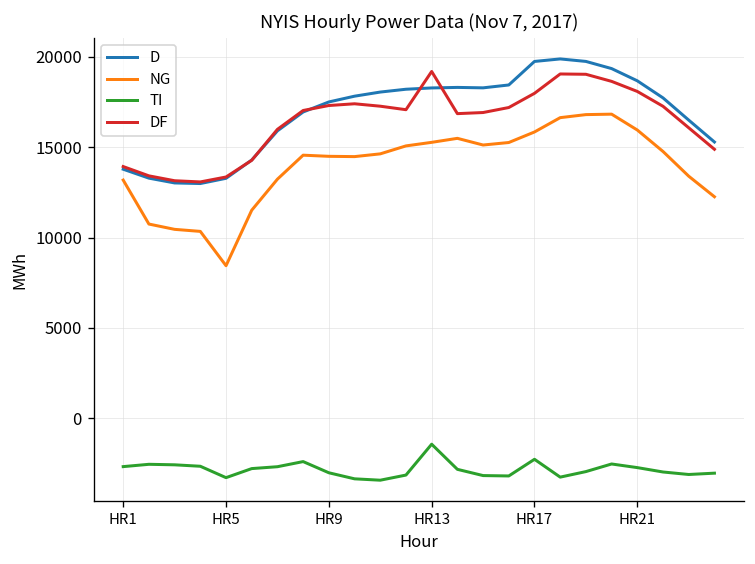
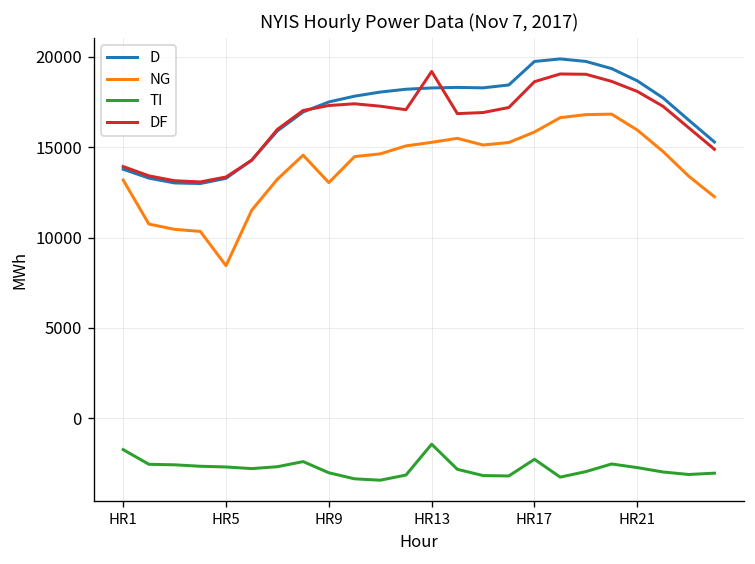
  {
    "D": {
      "HR9": 17500,
      "HR13": 18300,
      "HR17": 19700,
      "HR21": 18700
    },
    "NG": {
      "HR1": 13200,
      "HR5": 8400,
-     "HR9": 14500,
+     "HR9": 13000,
      "HR13": 15300,
      "HR17": 15800,
      "HR21": 15900
    },
    "TI": {
-     "HR1": -2700,
-     "HR5": -3300,
+     "HR1": -1700,
+     "HR5": -2700,
      "HR9": -3000,
      "HR13": -1400,
      "HR17": -2300,
      "HR21": -2700
    },
    "DF": {
      "HR9": 17300,
      "HR13": 19200,
-     "HR17": 18000,
+     "HR17": 18600,
      "HR21": 18100
    }
  }
